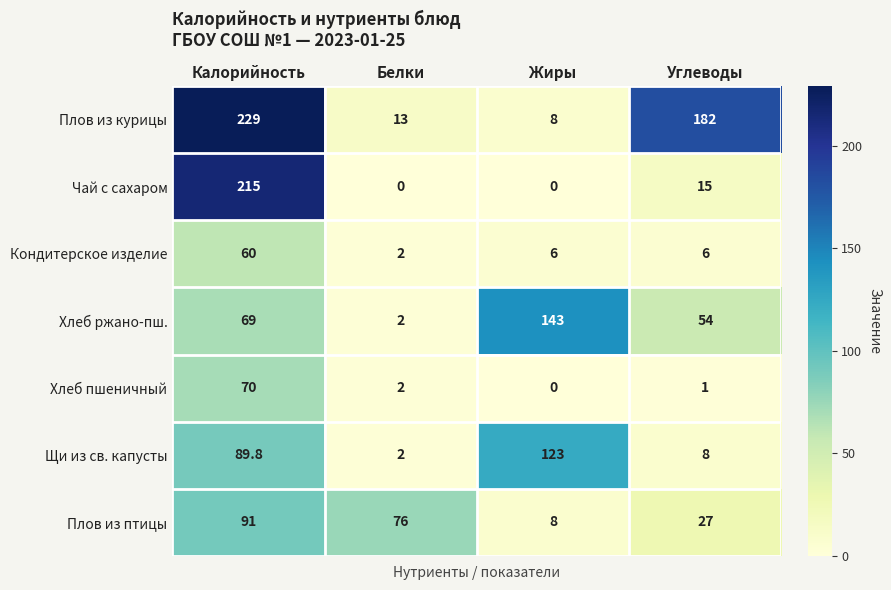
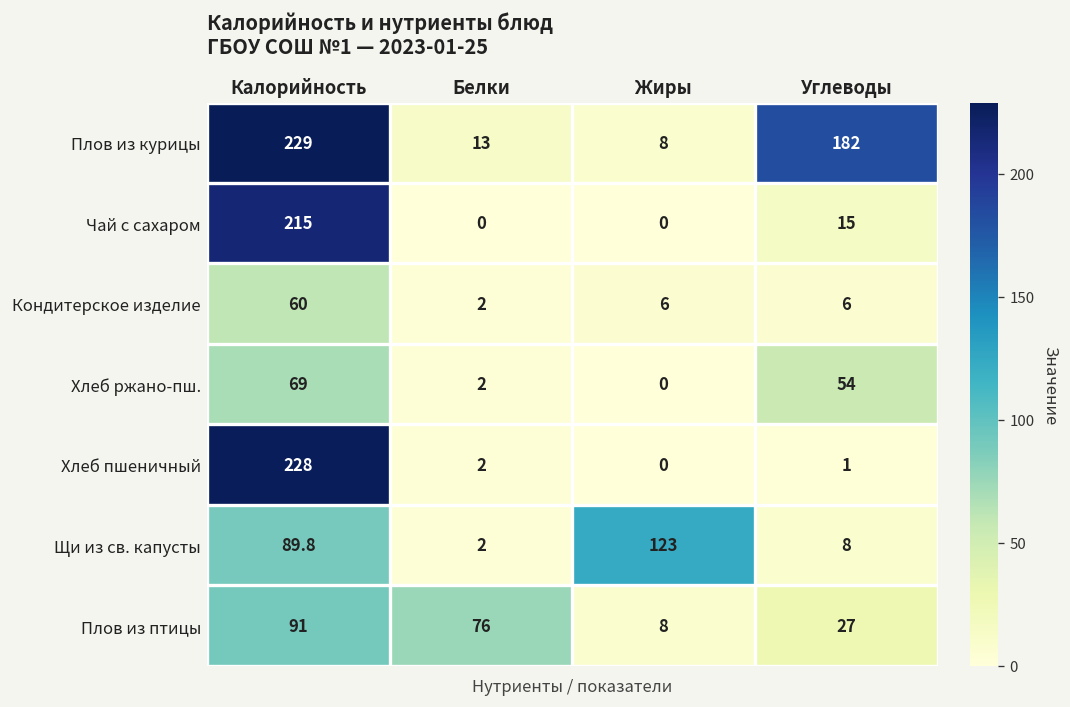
  {
    "Плов из курицы": {
      "Калорийность": 229,
      "Белки": 13,
      "Жиры": 8,
      "Углеводы": 182
    },
    "Чай с сахаром": {
      "Калорийность": 215,
      "Белки": 0,
      "Жиры": 0,
      "Углеводы": 15
    },
    "Кондитерское изделие": {
      "Калорийность": 60,
      "Белки": 2,
      "Жиры": 6,
      "Углеводы": 6
    },
    "Хлеб ржано-пш.": {
      "Калорийность": 69,
      "Белки": 2,
-     "Жиры": 143,
+     "Жиры": 0,
      "Углеводы": 54
    },
    "Хлеб пшеничный": {
-     "Калорийность": 70,
+     "Калорийность": 228,
      "Белки": 2,
      "Жиры": 0,
      "Углеводы": 1
    },
    "Щи из св. капусты": {
      "Калорийность": 89.8,
      "Белки": 2,
      "Жиры": 123,
      "Углеводы": 8
    },
    "Плов из птицы": {
      "Калорийность": 91,
      "Белки": 76,
      "Жиры": 8,
      "Углеводы": 27
    }
  }
